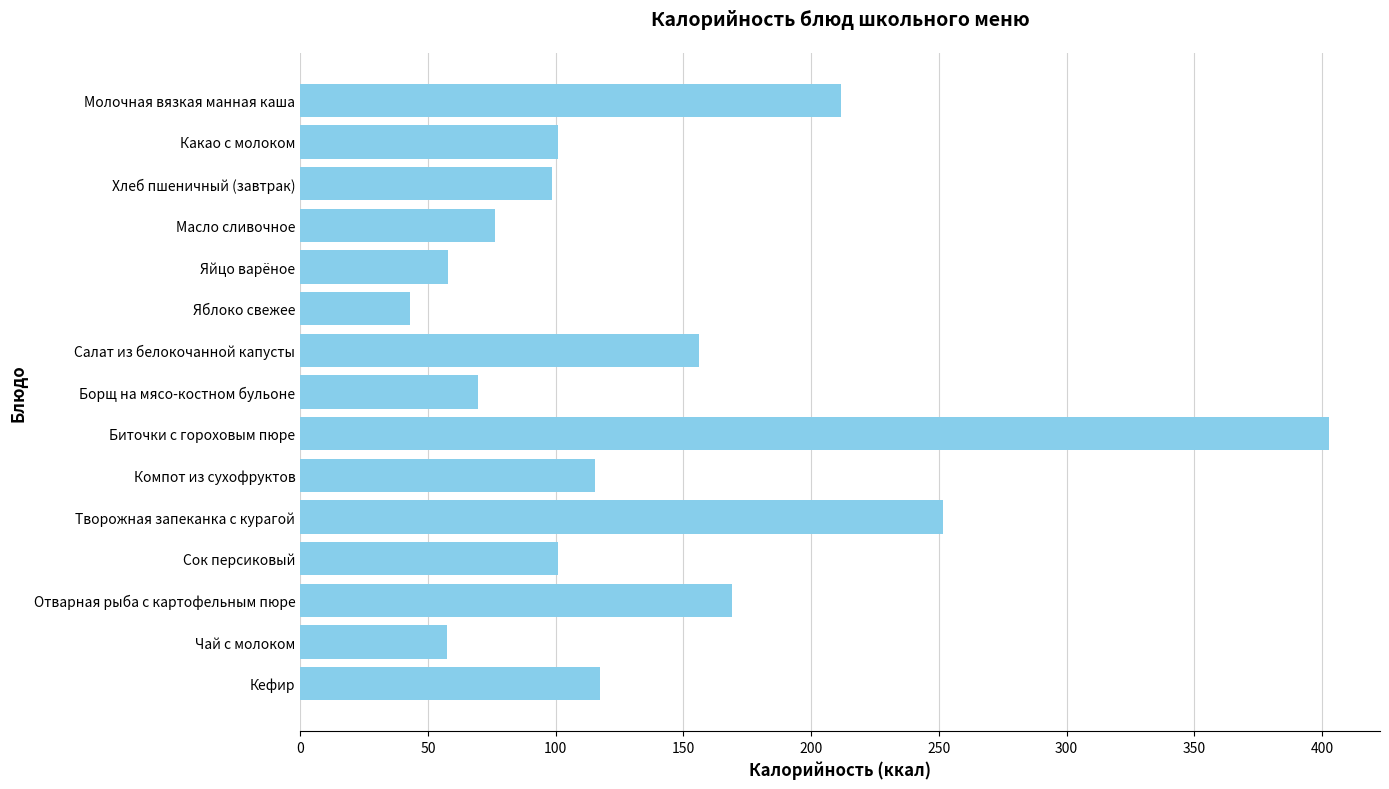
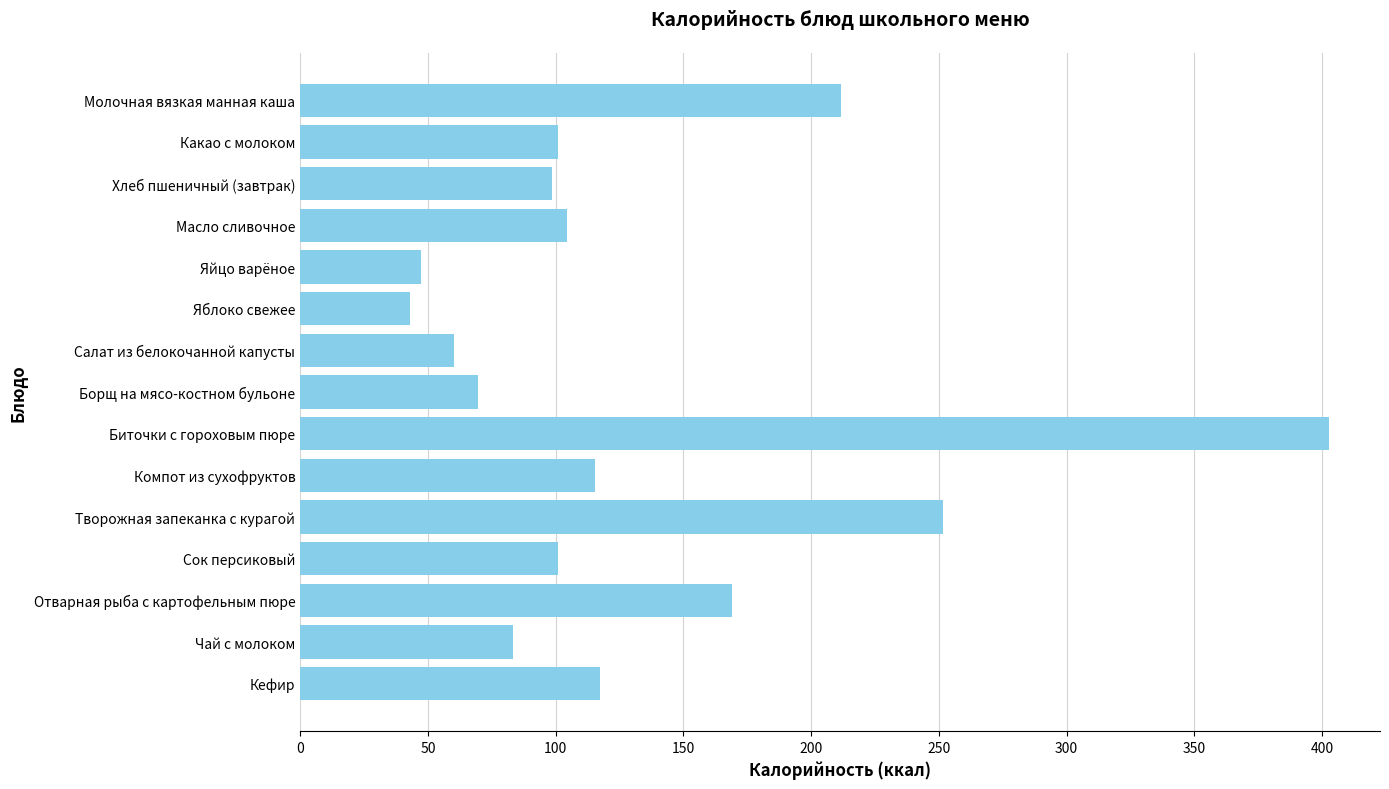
  {
    "Молочная вязкая манная каша": 212,
    "Какао с молоком": 101,
    "Хлеб пшеничный (завтрак)": 99,
-   "Масло сливочное": 76,
-   "Яйцо варёное": 58,
+   "Масло сливочное": 104,
+   "Яйцо варёное": 47,
    "Яблоко свежее": 43,
-   "Салат из белокочанной капусты": 156,
+   "Салат из белокочанной капусты": 60,
    "Борщ на мясо-костном бульоне": 70,
    "Биточки с гороховым пюре": 403,
    "Компот из сухофруктов": 115,
    "Творожная запеканка с курагой": 252,
    "Сок персиковый": 101,
    "Отварная рыба с картофельным пюре": 169,
-   "Чай с молоком": 57,
+   "Чай с молоком": 83,
    "Кефир": 118
  }
